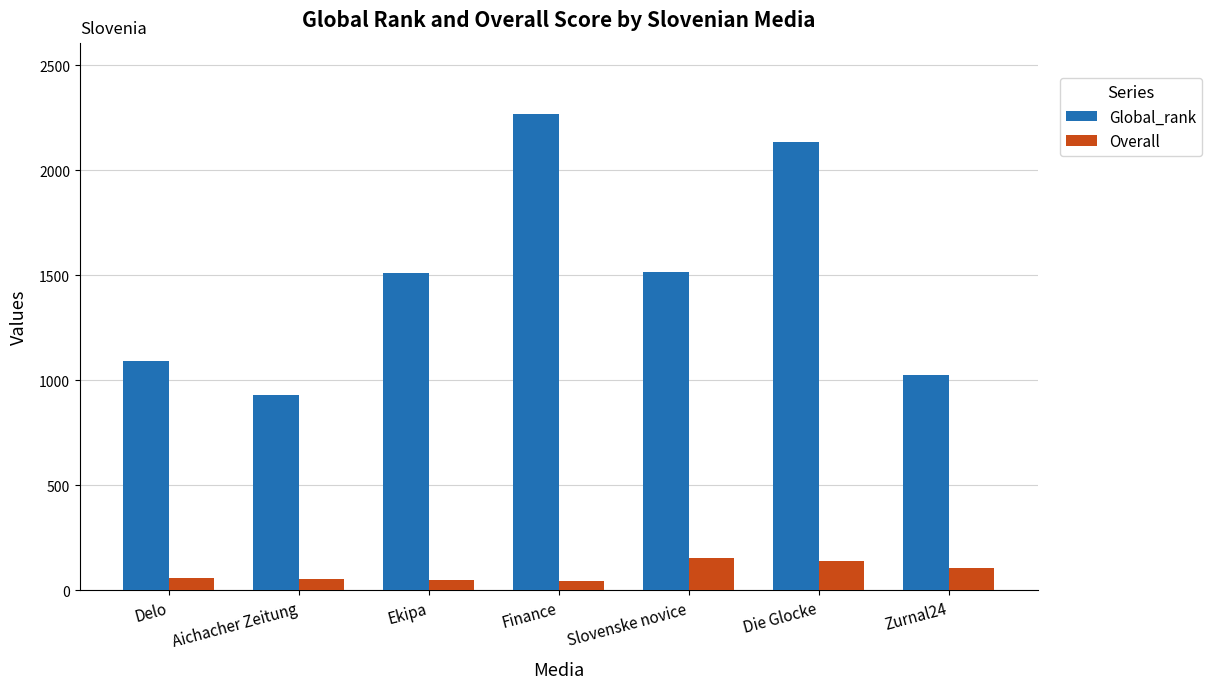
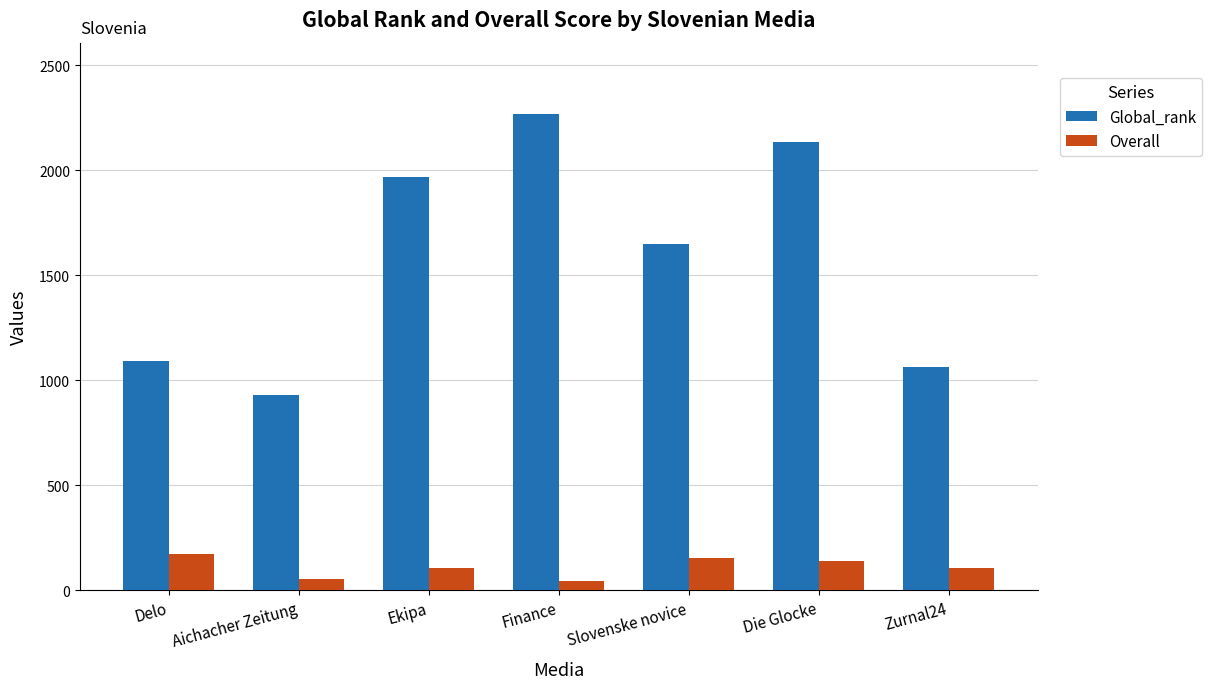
  {
    "Global_rank": {
      "Delo": 1090,
      "Aichacher Zeitung": 930,
-     "Ekipa": 1510,
+     "Ekipa": 1970,
      "Finance": 2270,
-     "Slovenske novice": 1520,
+     "Slovenske novice": 1650,
      "Die Glocke": 2140,
-     "Zurnal24": 1030
+     "Zurnal24": 1070
    },
    "Overall": {
-     "Delo": 60,
+     "Delo": 180,
      "Aichacher Zeitung": 60,
-     "Ekipa": 50,
+     "Ekipa": 110,
      "Finance": 40,
      "Slovenske novice": 160,
      "Die Glocke": 140,
      "Zurnal24": 110
    }
  }
